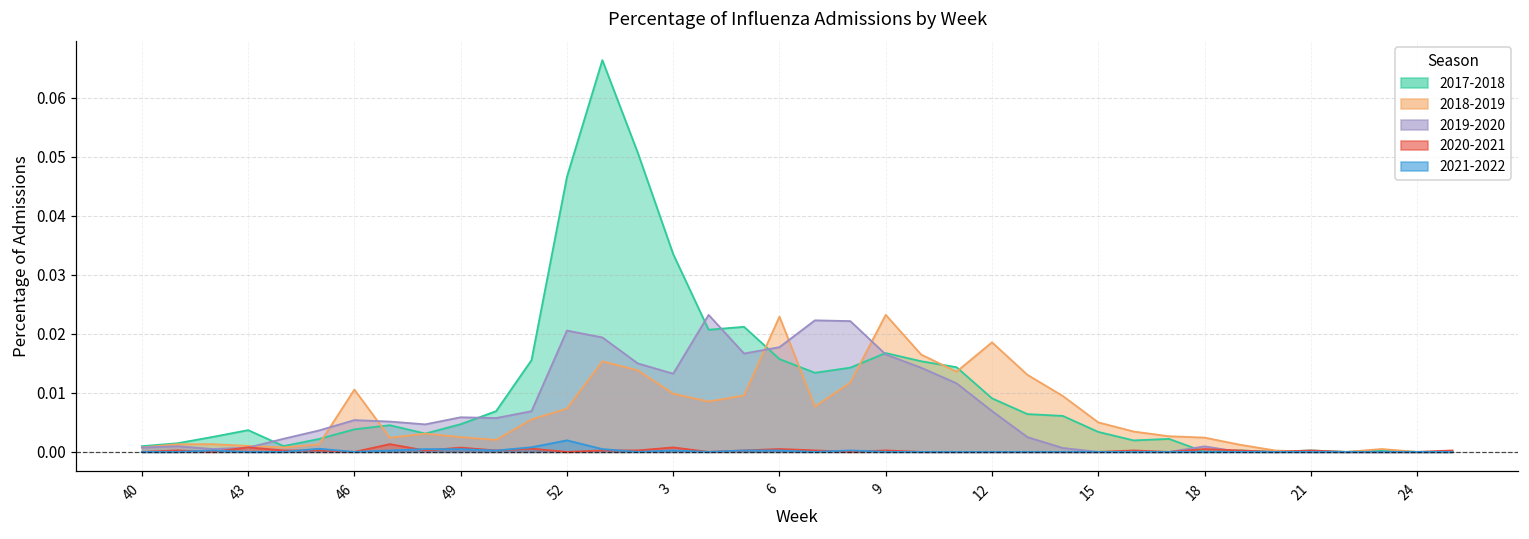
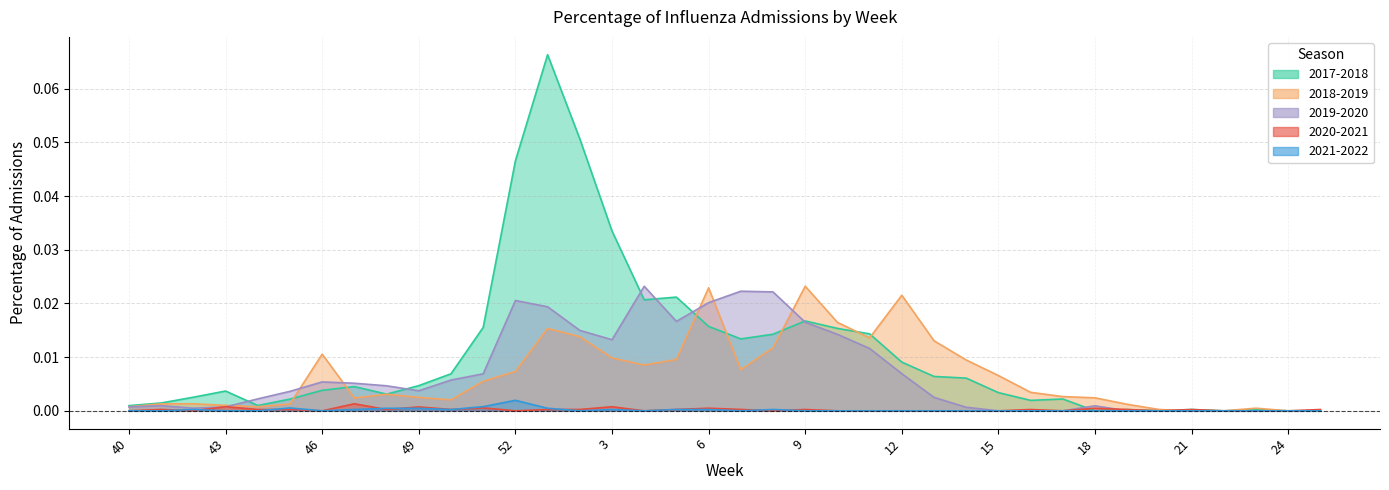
  {
    "2018-2019": {
      "46": 0.011,
      "49": 0.003,
      "52": 0.007,
      "3": 0.010,
      "6": 0.023,
      "9": 0.023,
-     "12": 0.019,
-     "15": 0.005,
+     "12": 0.022,
+     "15": 0.007,
      "18": 0.002
    },
    "2019-2020": {
      "46": 0.005,
-     "49": 0.006,
+     "49": 0.004,
      "52": 0.021,
      "3": 0.013,
-     "6": 0.018,
+     "6": 0.020,
      "12": 0.007
    },
    "2020-2021": {
      "52": 0.000,
      "3": 0.001
    }
  }
